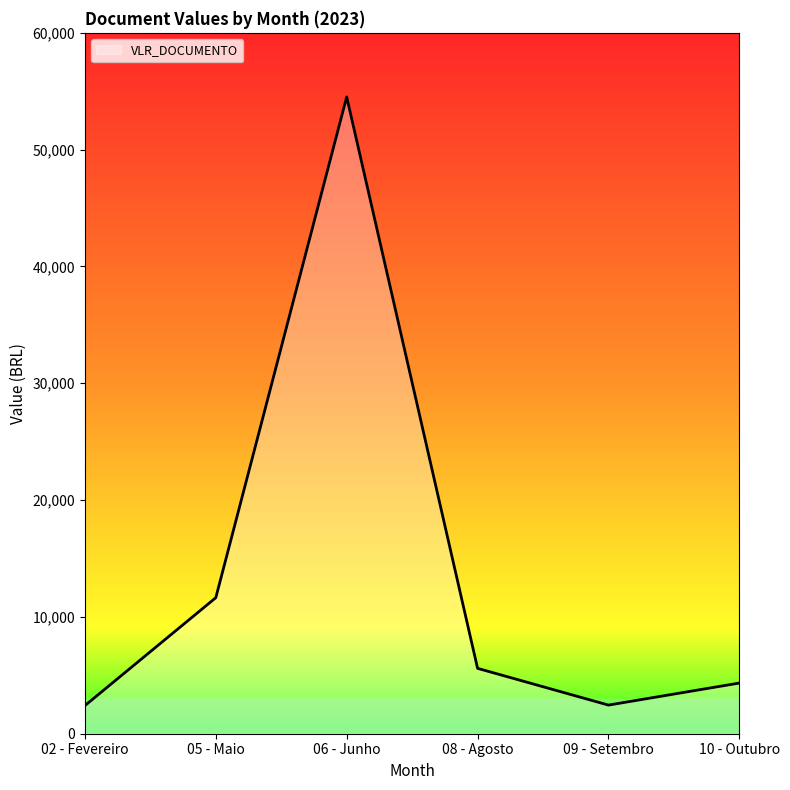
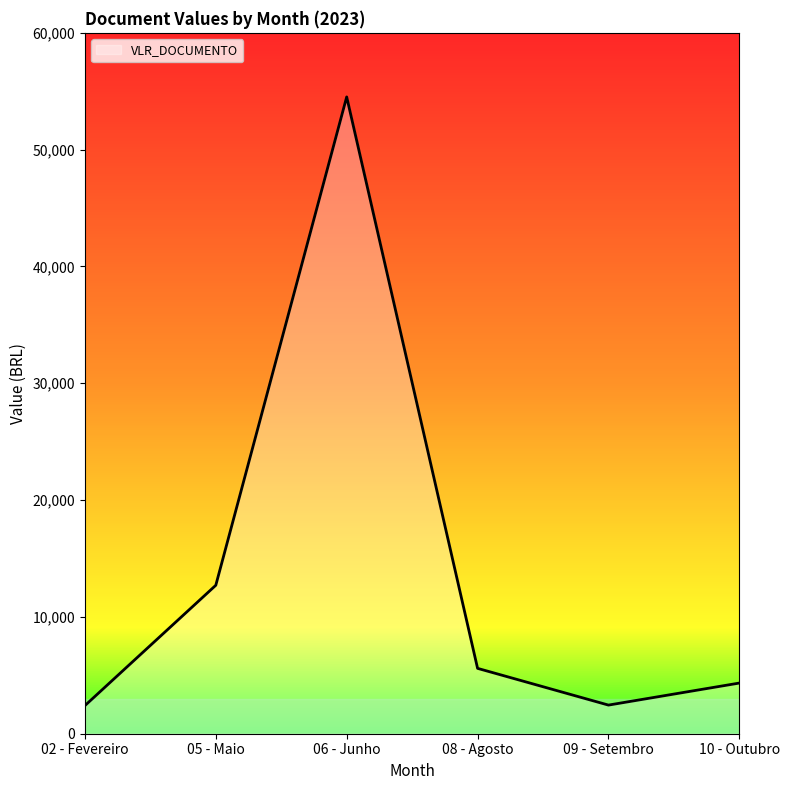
  {
-   "05 - Maio": "11,600",
+   "05 - Maio": "12,700",
    "06 - Junho": "54,500",
    "08 - Agosto": "5,600",
    "10 - Outubro": "4,300"
  }
